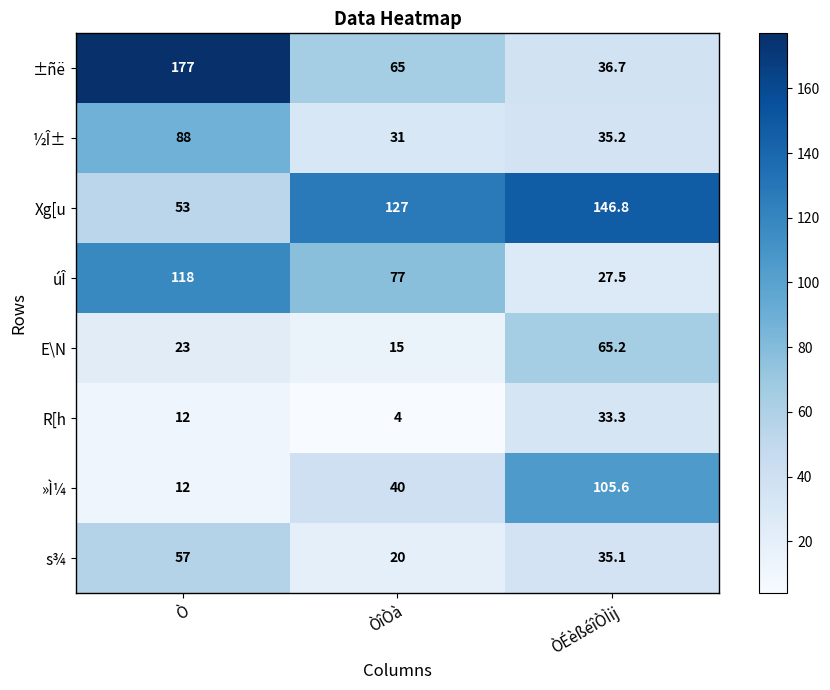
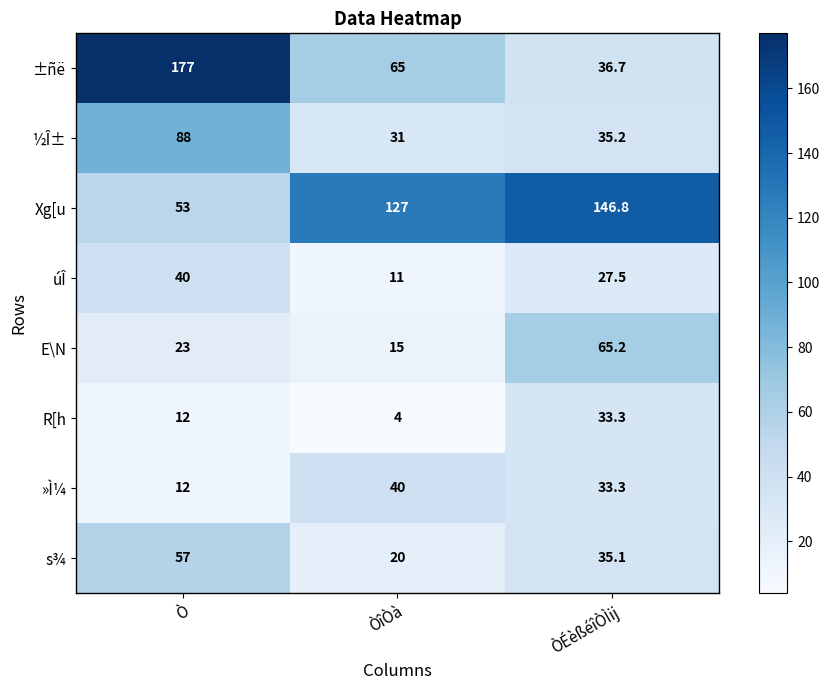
  {
    "±ñë": {
      "Ò": 177,
      "ÒîÒà": 65,
      "ÒÉèßéîÒÌij": 36.7
    },
    "½Î±": {
      "Ò": 88,
      "ÒîÒà": 31,
      "ÒÉèßéîÒÌij": 35.2
    },
    "Xg[u": {
      "Ò": 53,
      "ÒîÒà": 127,
      "ÒÉèßéîÒÌij": 146.8
    },
    "úÎ": {
-     "Ò": 118,
-     "ÒîÒà": 77,
+     "Ò": 40,
+     "ÒîÒà": 11,
      "ÒÉèßéîÒÌij": 27.5
    },
    "E\\N": {
      "Ò": 23,
      "ÒîÒà": 15,
      "ÒÉèßéîÒÌij": 65.2
    },
    "R[h": {
      "Ò": 12,
      "ÒîÒà": 4,
      "ÒÉèßéîÒÌij": 33.3
    },
    "»Ì¼": {
      "Ò": 12,
      "ÒîÒà": 40,
-     "ÒÉèßéîÒÌij": 105.6
+     "ÒÉèßéîÒÌij": 33.3
    },
    "s¾": {
      "Ò": 57,
      "ÒîÒà": 20,
      "ÒÉèßéîÒÌij": 35.1
    }
  }
